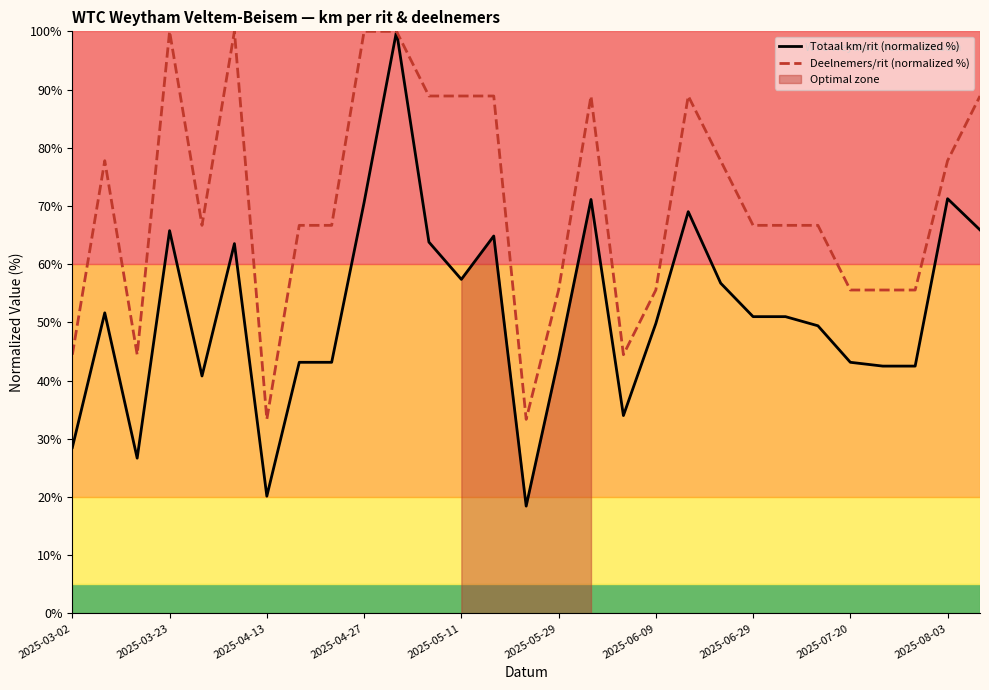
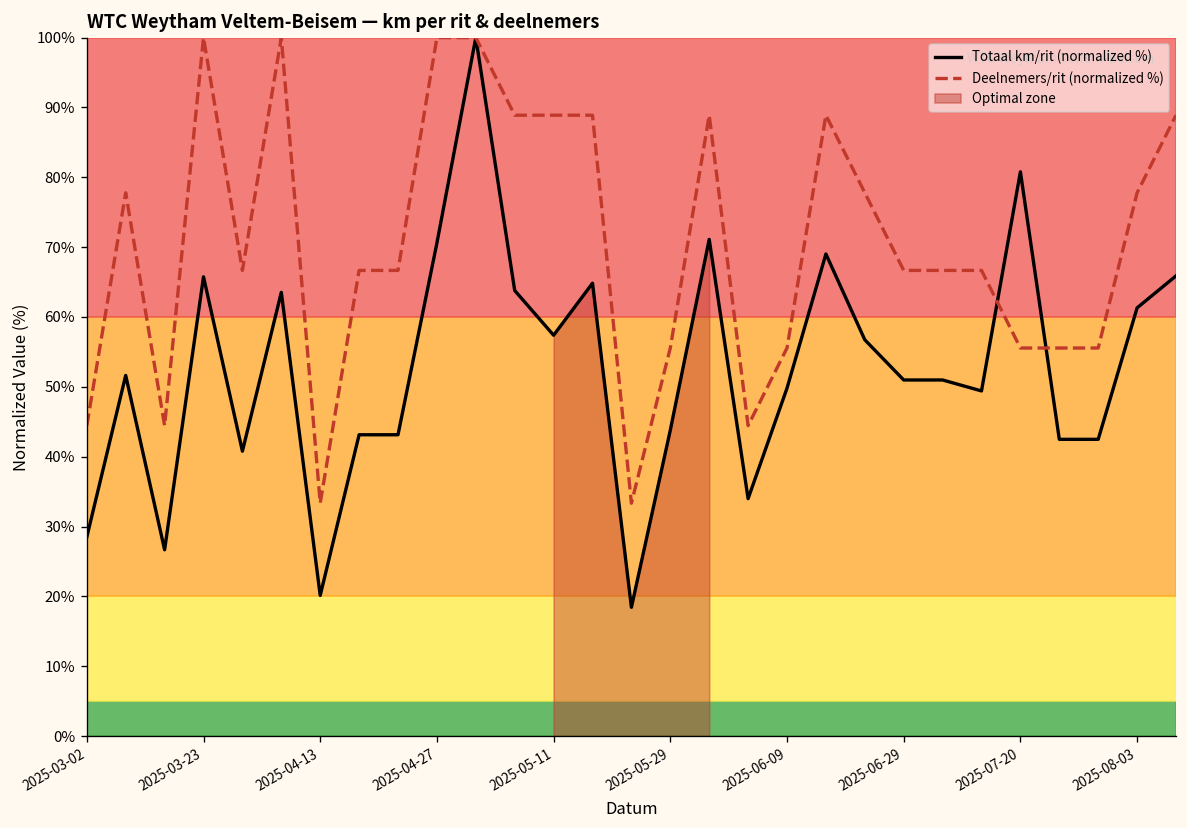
  {
    "Totaal km/rit (normalized %)": {
      "2025-03-02": "28%",
      "2025-03-23": "66%",
      "2025-04-13": "20%",
      "2025-04-27": "71%",
      "2025-06-09": "50%",
      "2025-06-29": "51%",
-     "2025-07-20": "43%",
-     "2025-08-03": "71%"
+     "2025-07-20": "81%",
+     "2025-08-03": "61%"
    }
  }
